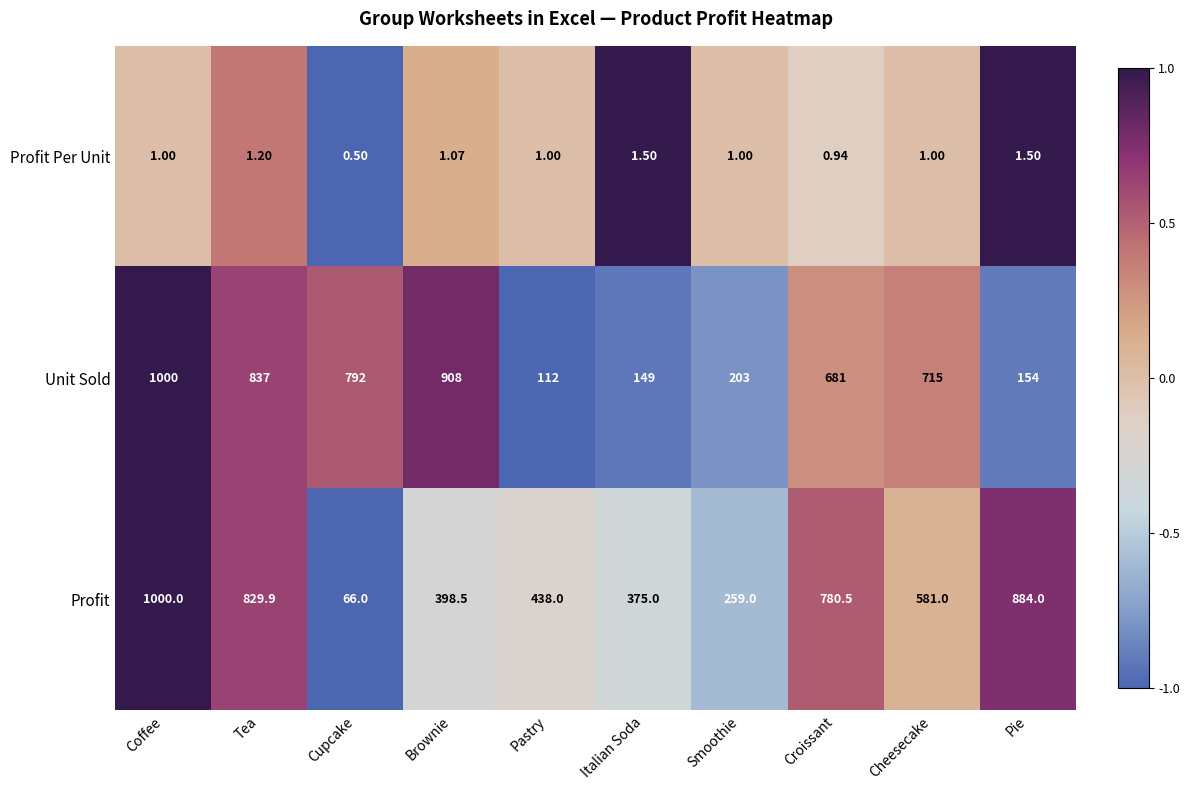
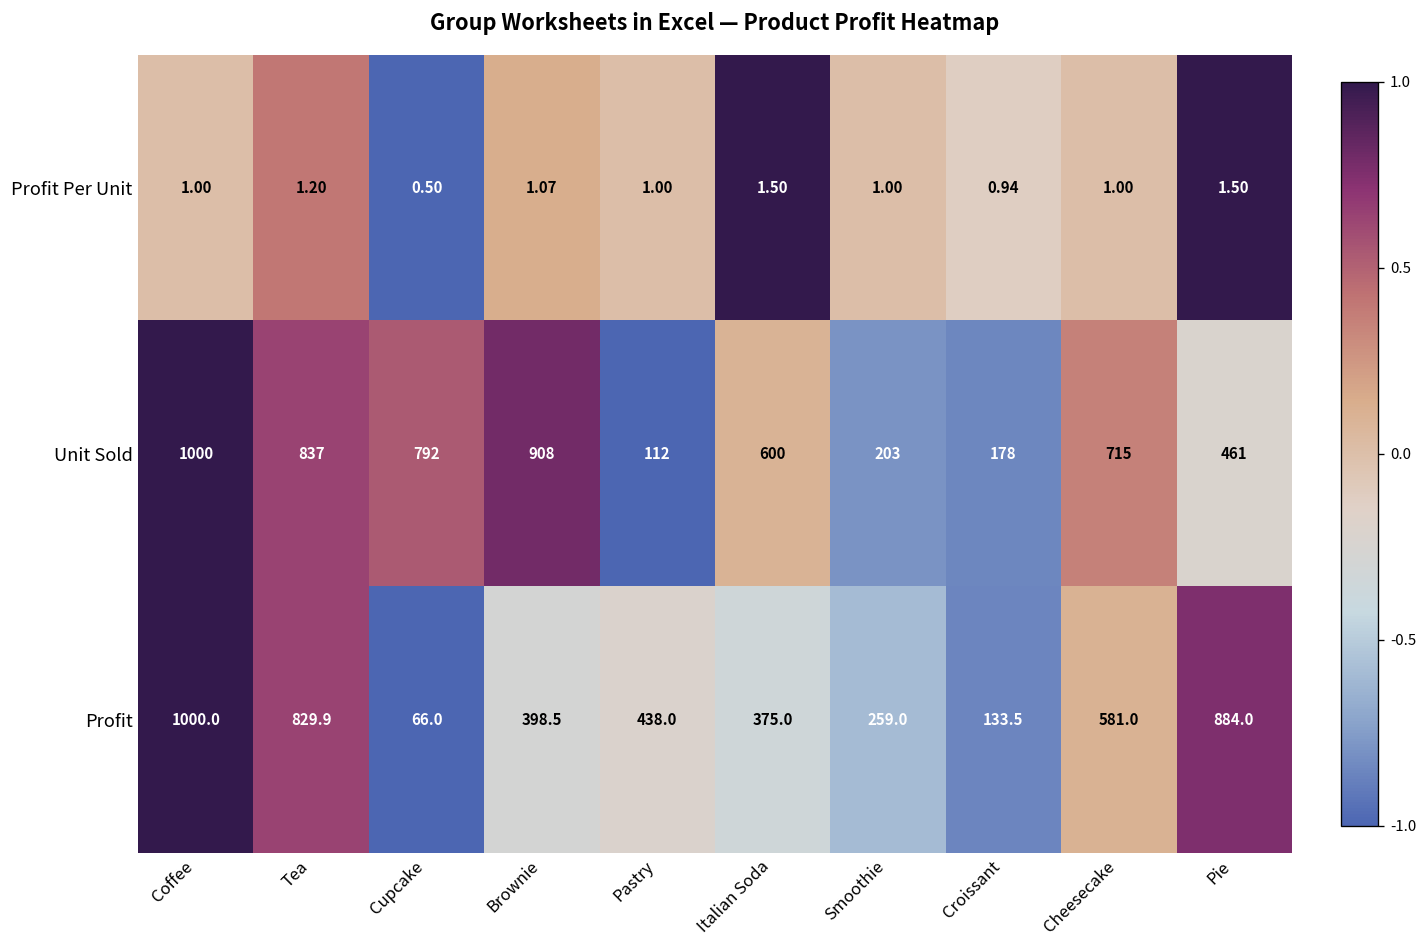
  {
    "Profit Per Unit": {
      "Coffee": 1.00,
      "Tea": 1.20,
      "Cupcake": 0.50,
      "Brownie": 1.07,
      "Pastry": 1.00,
      "Italian Soda": 1.50,
      "Smoothie": 1.00,
      "Croissant": 0.94,
      "Cheesecake": 1.00,
      "Pie": 1.50
    },
    "Unit Sold": {
      "Coffee": 1000,
      "Tea": 837,
      "Cupcake": 792,
      "Brownie": 908,
      "Pastry": 112,
-     "Italian Soda": 149,
+     "Italian Soda": 600,
      "Smoothie": 203,
-     "Croissant": 681,
+     "Croissant": 178,
      "Cheesecake": 715,
-     "Pie": 154
+     "Pie": 461
    },
    "Profit": {
      "Coffee": 1000.0,
      "Tea": 829.9,
      "Cupcake": 66.0,
      "Brownie": 398.5,
      "Pastry": 438.0,
      "Italian Soda": 375.0,
      "Smoothie": 259.0,
-     "Croissant": 780.5,
+     "Croissant": 133.5,
      "Cheesecake": 581.0,
      "Pie": 884.0
    }
  }
